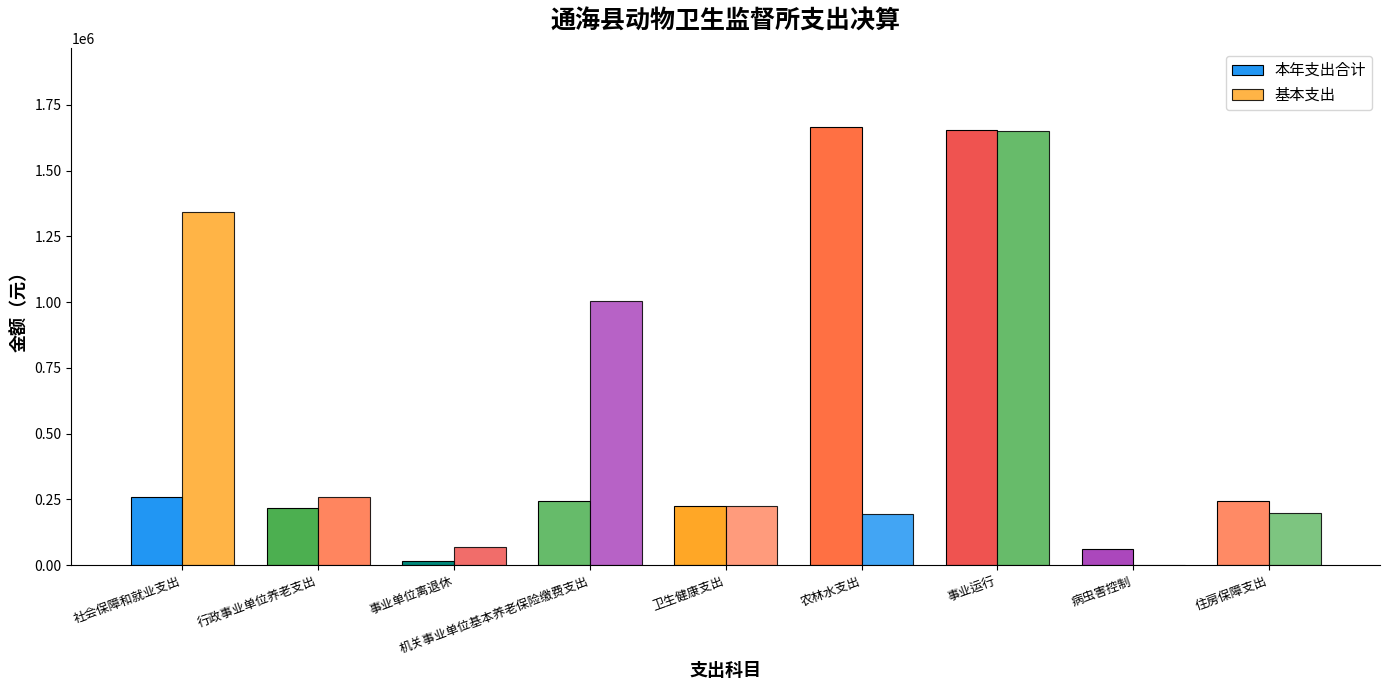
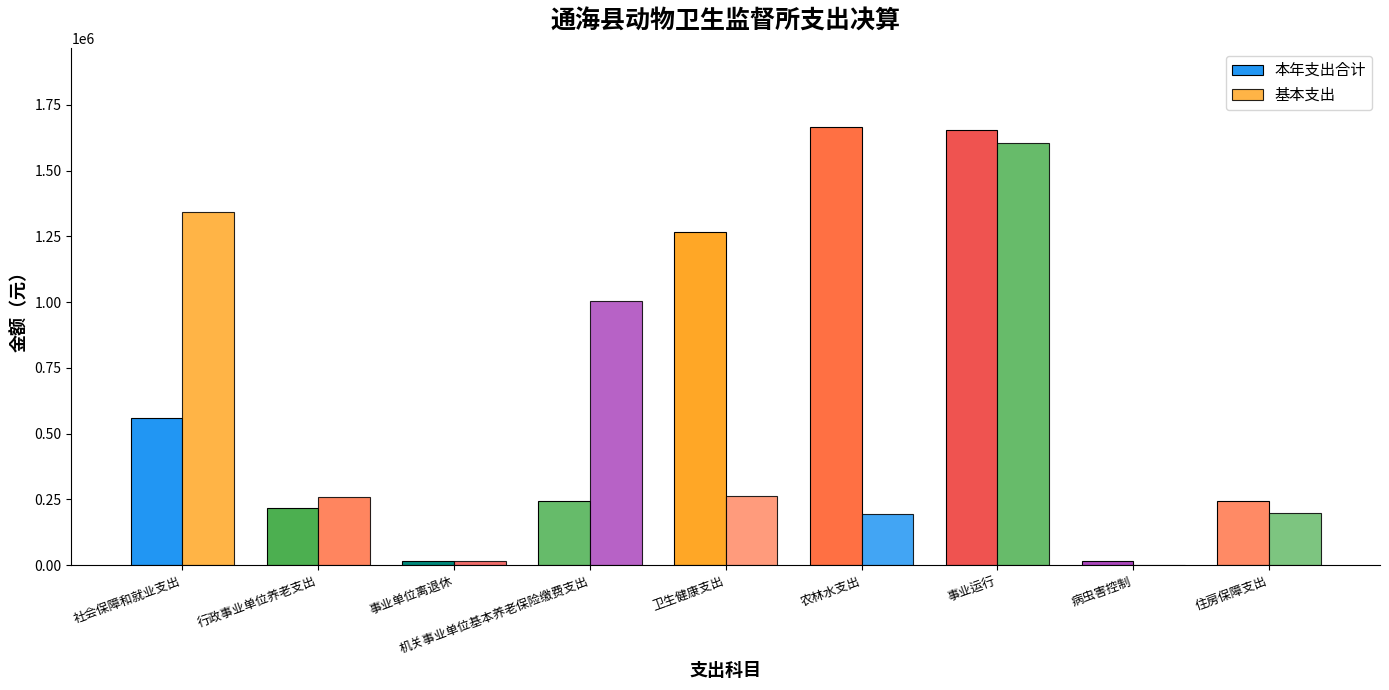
  {
    "本年支出合计": {
-     "社会保障和就业支出": 260000,
+     "社会保障和就业支出": 560000,
      "行政事业单位养老支出": 220000,
      "事业单位离退休": 10000,
      "机关事业单位基本养老保险缴费支出": 240000,
-     "卫生健康支出": 220000,
+     "卫生健康支出": 1270000,
      "农林水支出": 1660000,
      "事业运行": 1650000,
-     "病虫害控制": 60000,
+     "病虫害控制": 20000,
      "住房保障支出": 240000
    },
    "基本支出": {
      "社会保障和就业支出": 1340000,
      "行政事业单位养老支出": 260000,
-     "事业单位离退休": 70000,
+     "事业单位离退休": 10000,
      "机关事业单位基本养老保险缴费支出": 1000000,
-     "卫生健康支出": 220000,
+     "卫生健康支出": 260000,
      "农林水支出": 190000,
-     "事业运行": 1650000,
+     "事业运行": 1610000,
      "病虫害控制": 0,
      "住房保障支出": 200000
    }
  }
